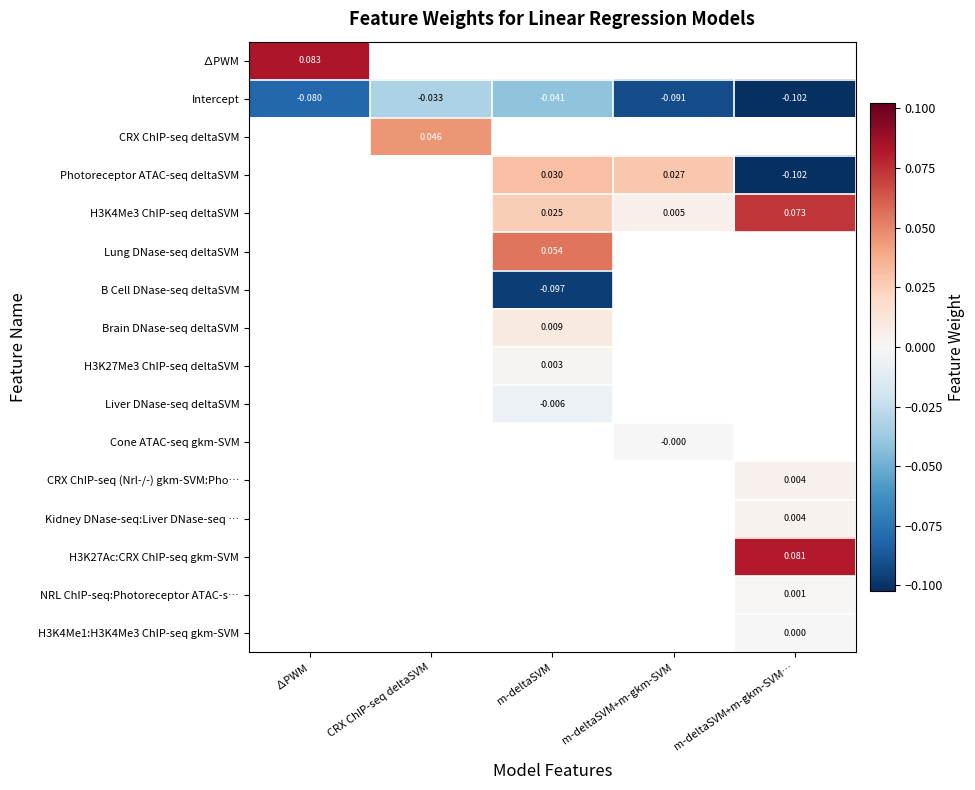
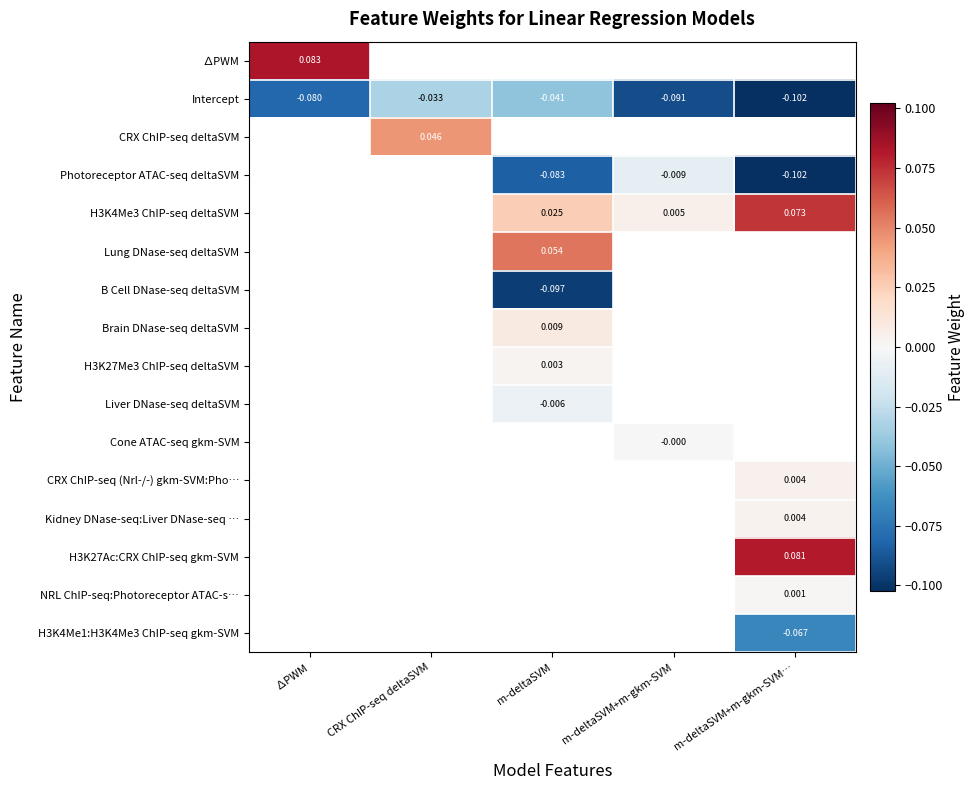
  {
    "∆PWM": {
      "∆PWM": 0.083
    },
    "Intercept": {
      "∆PWM": -0.080,
      "CRX ChIP-seq deltaSVM": -0.033,
      "m-deltaSVM": -0.041,
      "m-deltaSVM+m-gkm-SVM": -0.091,
      "m-deltaSVM+m-gkm-SVM…": -0.102
    },
    "CRX ChIP-seq deltaSVM": {
      "CRX ChIP-seq deltaSVM": 0.046
    },
    "Photoreceptor ATAC-seq deltaSVM": {
-     "m-deltaSVM": 0.030,
-     "m-deltaSVM+m-gkm-SVM": 0.027,
+     "m-deltaSVM": -0.083,
+     "m-deltaSVM+m-gkm-SVM": -0.009,
      "m-deltaSVM+m-gkm-SVM…": -0.102
    },
    "H3K4Me3 ChIP-seq deltaSVM": {
      "m-deltaSVM": 0.025,
      "m-deltaSVM+m-gkm-SVM": 0.005,
      "m-deltaSVM+m-gkm-SVM…": 0.073
    },
    "Lung DNase-seq deltaSVM": {
      "m-deltaSVM": 0.054
    },
    "B Cell DNase-seq deltaSVM": {
      "m-deltaSVM": -0.097
    },
    "Brain DNase-seq deltaSVM": {
      "m-deltaSVM": 0.009
    },
    "H3K27Me3 ChIP-seq deltaSVM": {
      "m-deltaSVM": 0.003
    },
    "Liver DNase-seq deltaSVM": {
      "m-deltaSVM": -0.006
    },
    "Cone ATAC-seq gkm-SVM": {
      "m-deltaSVM+m-gkm-SVM": -0.000
    },
    "CRX ChIP-seq (Nrl-/-) gkm-SVM:Pho…": {
      "m-deltaSVM+m-gkm-SVM…": 0.004
    },
    "Kidney DNase-seq:Liver DNase-seq …": {
      "m-deltaSVM+m-gkm-SVM…": 0.004
    },
    "H3K27Ac:CRX ChIP-seq gkm-SVM": {
      "m-deltaSVM+m-gkm-SVM…": 0.081
    },
    "NRL ChIP-seq:Photoreceptor ATAC-s…": {
      "m-deltaSVM+m-gkm-SVM…": 0.001
    },
    "H3K4Me1:H3K4Me3 ChIP-seq gkm-SVM": {
-     "m-deltaSVM+m-gkm-SVM…": 0.000
+     "m-deltaSVM+m-gkm-SVM…": -0.067
    }
  }
